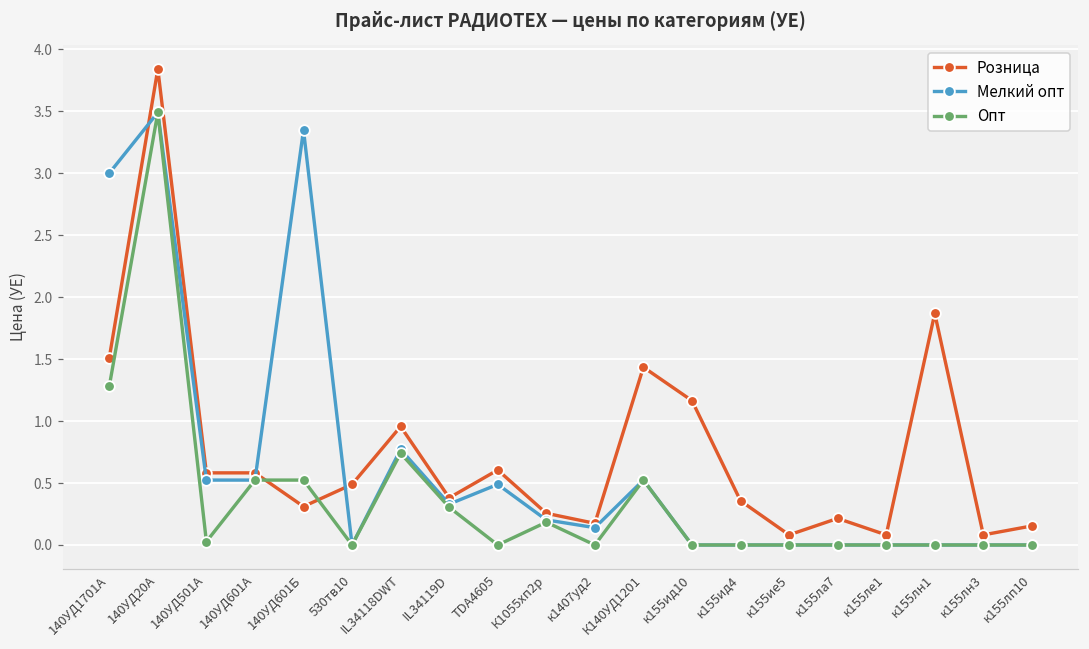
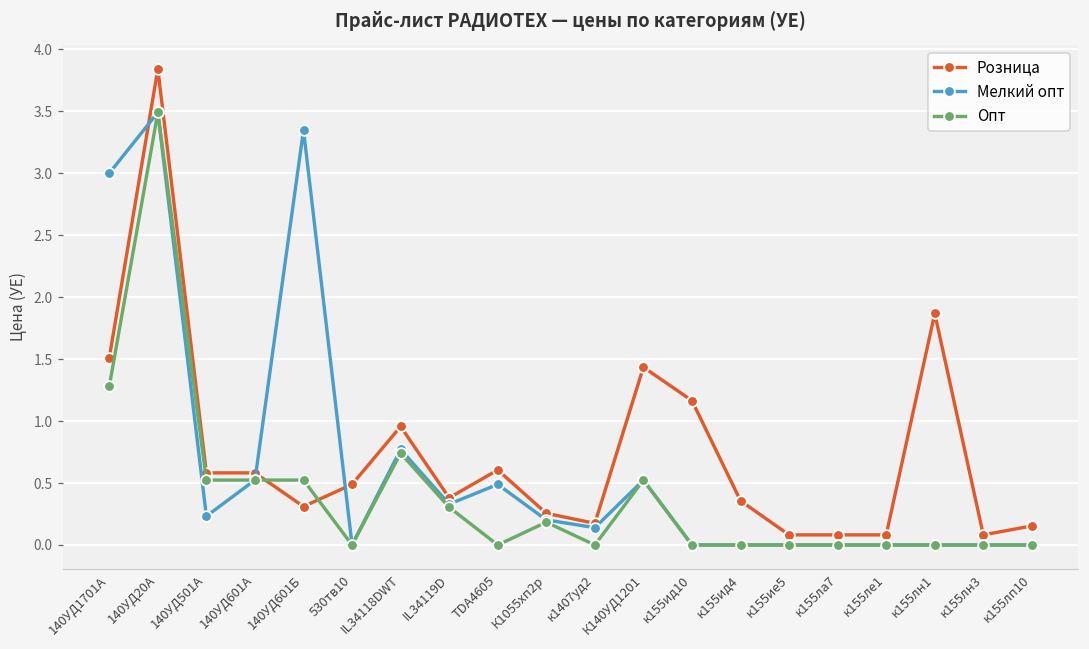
  {
    "Розница": {
      "140УД1701А": 1.51,
      "140УД20А": 3.84,
      "140УД501А": 0.58,
      "140УД601А": 0.58,
      "140УД601Б": 0.31,
      "530тв10": 0.49,
      "IL34118DWT": 0.96,
      "IL34119D": 0.38,
      "TDA4605": 0.61,
      "К1055хп2р": 0.26,
      "к1407уд2": 0.17,
      "К140УД1201": 1.43,
      "к155ид10": 1.16,
      "к155ид4": 0.36,
      "к155ие5": 0.08,
-     "к155ла7": 0.21,
+     "к155ла7": 0.08,
      "к155ле1": 0.08,
      "к155лн1": 1.87,
      "к155лн3": 0.08,
      "к155лп10": 0.15
    },
    "Мелкий опт": {
      "140УД1701А": 3.00,
-     "140УД501А": 0.52,
+     "140УД501А": 0.23,
      "140УД601Б": 3.35,
      "IL34118DWT": 0.77,
      "IL34119D": 0.33,
      "TDA4605": 0.49,
      "к1407уд2": 0.14
    },
    "Опт": {
      "140УД1701А": 1.28,
-     "140УД501А": 0.03,
+     "140УД501А": 0.52,
      "140УД601Б": 0.52,
      "IL34118DWT": 0.74,
      "IL34119D": 0.30,
      "TDA4605": 0.00,
      "к1407уд2": 0.00
    }
  }
